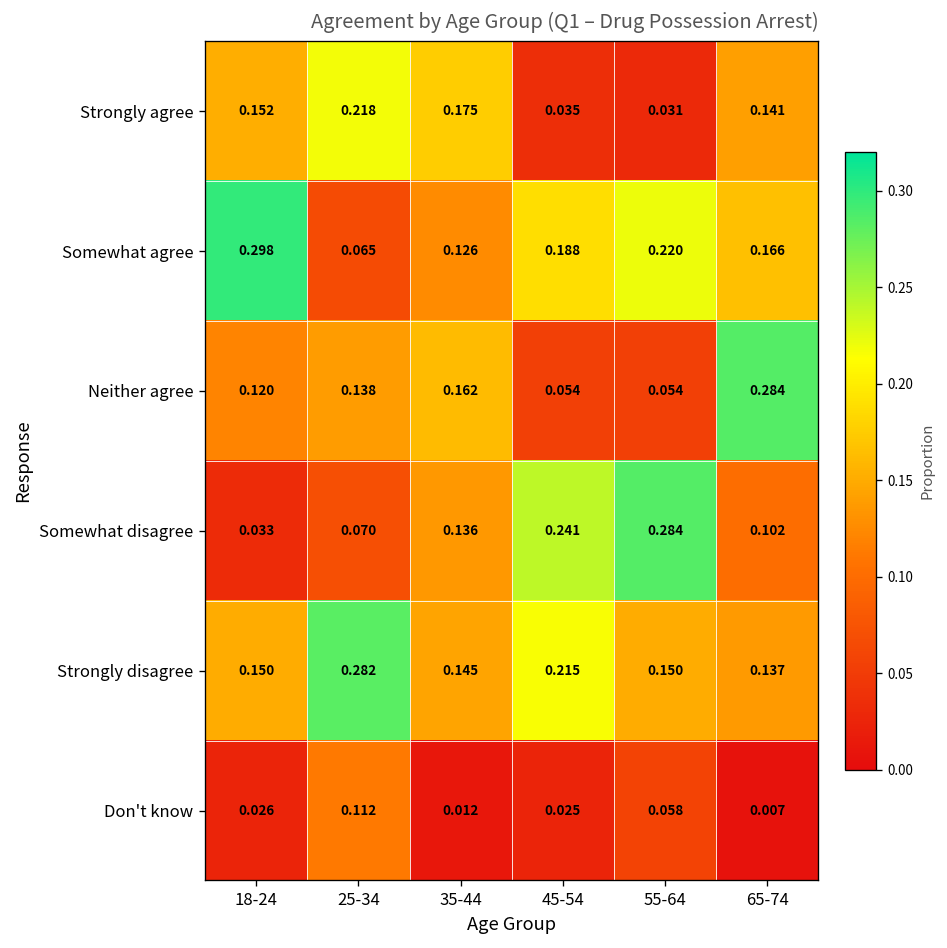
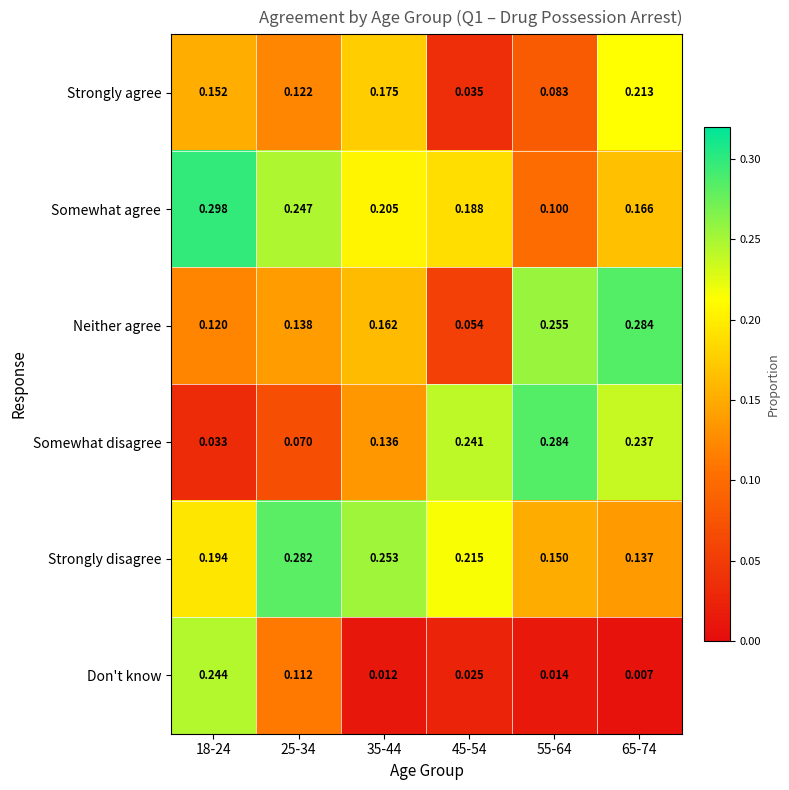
  {
    "Strongly agree": {
      "18-24": 0.152,
-     "25-34": 0.218,
+     "25-34": 0.122,
      "35-44": 0.175,
      "45-54": 0.035,
-     "55-64": 0.031,
-     "65-74": 0.141
+     "55-64": 0.083,
+     "65-74": 0.213
    },
    "Somewhat agree": {
      "18-24": 0.298,
-     "25-34": 0.065,
-     "35-44": 0.126,
+     "25-34": 0.247,
+     "35-44": 0.205,
      "45-54": 0.188,
-     "55-64": 0.220,
+     "55-64": 0.100,
      "65-74": 0.166
    },
    "Neither agree": {
      "18-24": 0.120,
      "25-34": 0.138,
      "35-44": 0.162,
      "45-54": 0.054,
-     "55-64": 0.054,
+     "55-64": 0.255,
      "65-74": 0.284
    },
    "Somewhat disagree": {
      "18-24": 0.033,
      "25-34": 0.070,
      "35-44": 0.136,
      "45-54": 0.241,
      "55-64": 0.284,
-     "65-74": 0.102
+     "65-74": 0.237
    },
    "Strongly disagree": {
-     "18-24": 0.150,
+     "18-24": 0.194,
      "25-34": 0.282,
-     "35-44": 0.145,
+     "35-44": 0.253,
      "45-54": 0.215,
      "55-64": 0.150,
      "65-74": 0.137
    },
    "Don't know": {
-     "18-24": 0.026,
+     "18-24": 0.244,
      "25-34": 0.112,
      "35-44": 0.012,
      "45-54": 0.025,
-     "55-64": 0.058,
+     "55-64": 0.014,
      "65-74": 0.007
    }
  }
